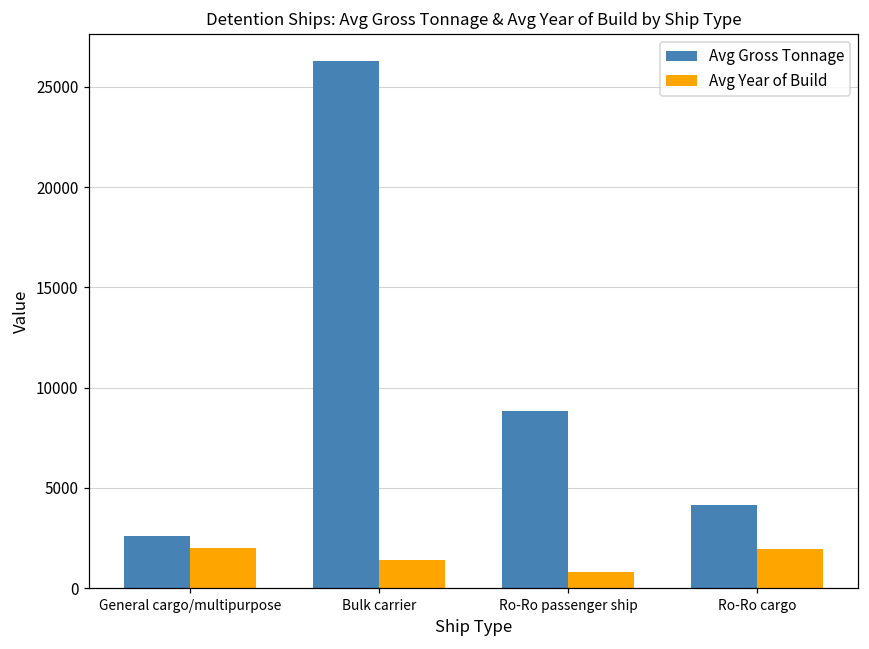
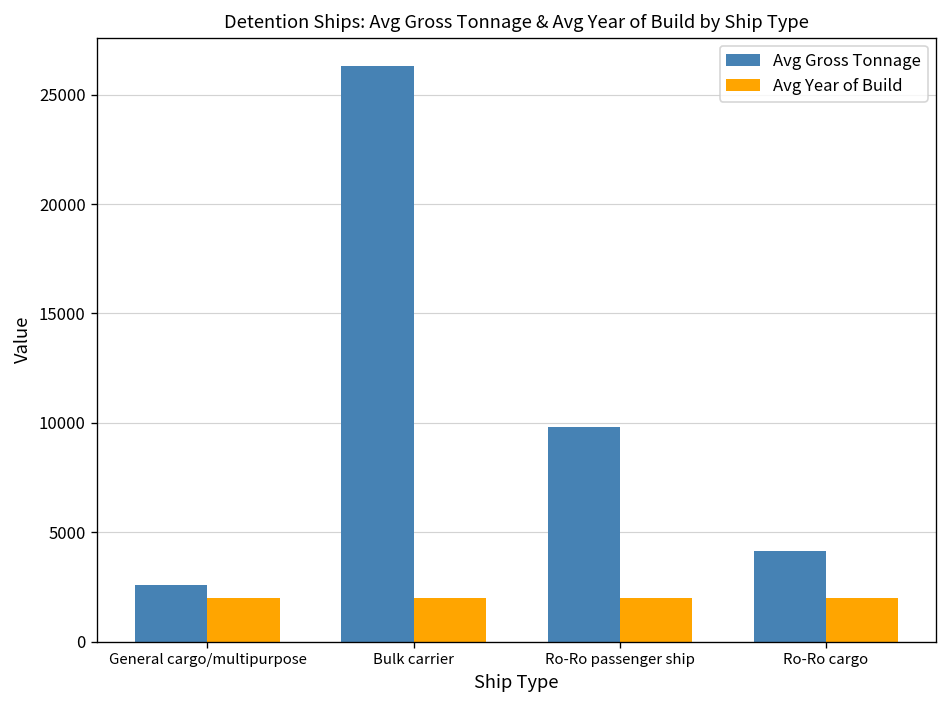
  {
    "Avg Gross Tonnage": {
      "General cargo/multipurpose": 2600,
      "Bulk carrier": 26300,
-     "Ro-Ro passenger ship": 8800,
+     "Ro-Ro passenger ship": 9800,
      "Ro-Ro cargo": 4200
    },
    "Avg Year of Build": {
      "General cargo/multipurpose": 2000,
-     "Bulk carrier": 1400,
-     "Ro-Ro passenger ship": 800,
+     "Bulk carrier": 2000,
+     "Ro-Ro passenger ship": 2000,
      "Ro-Ro cargo": 2000
    }
  }
